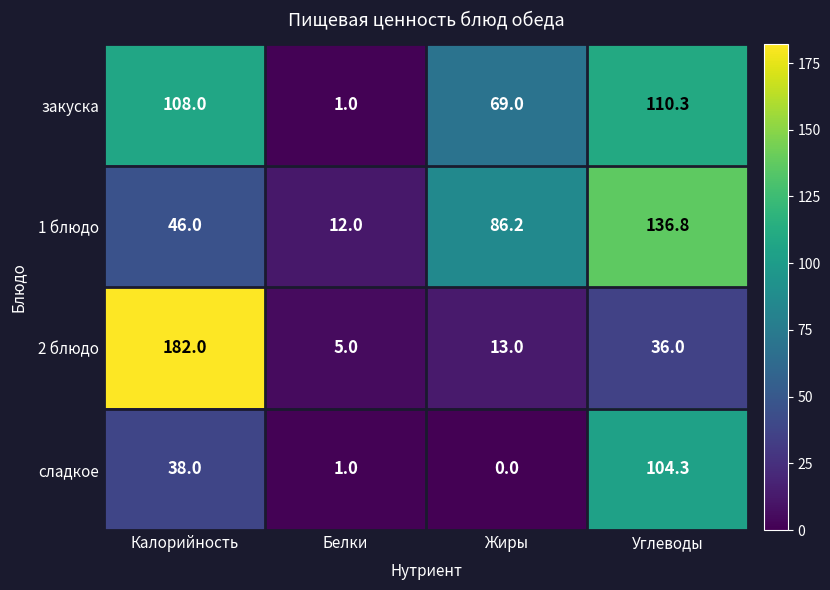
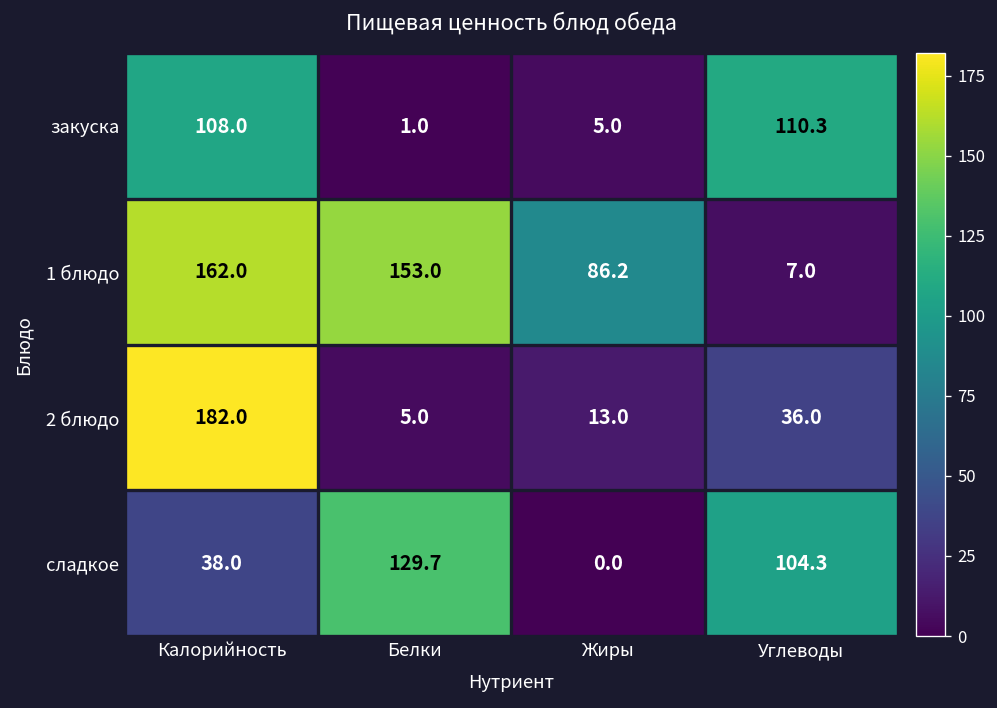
  {
    "закуска": {
      "Калорийность": 108.0,
      "Белки": 1.0,
-     "Жиры": 69.0,
+     "Жиры": 5.0,
      "Углеводы": 110.3
    },
    "1 блюдо": {
-     "Калорийность": 46.0,
-     "Белки": 12.0,
+     "Калорийность": 162.0,
+     "Белки": 153.0,
      "Жиры": 86.2,
-     "Углеводы": 136.8
+     "Углеводы": 7.0
    },
    "2 блюдо": {
      "Калорийность": 182.0,
      "Белки": 5.0,
      "Жиры": 13.0,
      "Углеводы": 36.0
    },
    "сладкое": {
      "Калорийность": 38.0,
-     "Белки": 1.0,
+     "Белки": 129.7,
      "Жиры": 0.0,
      "Углеводы": 104.3
    }
  }
